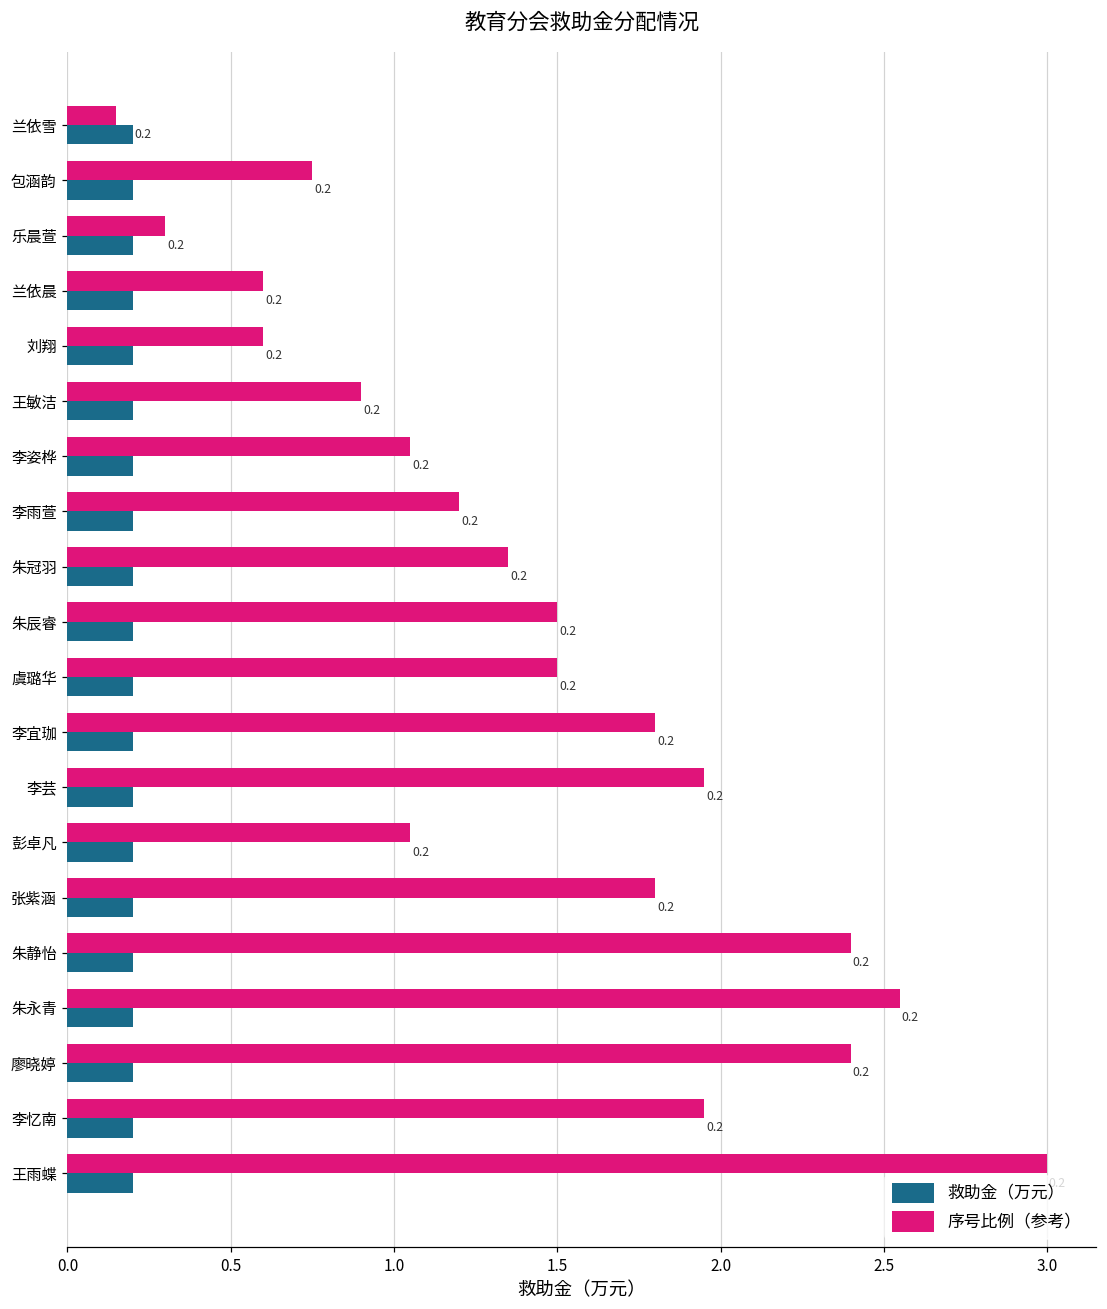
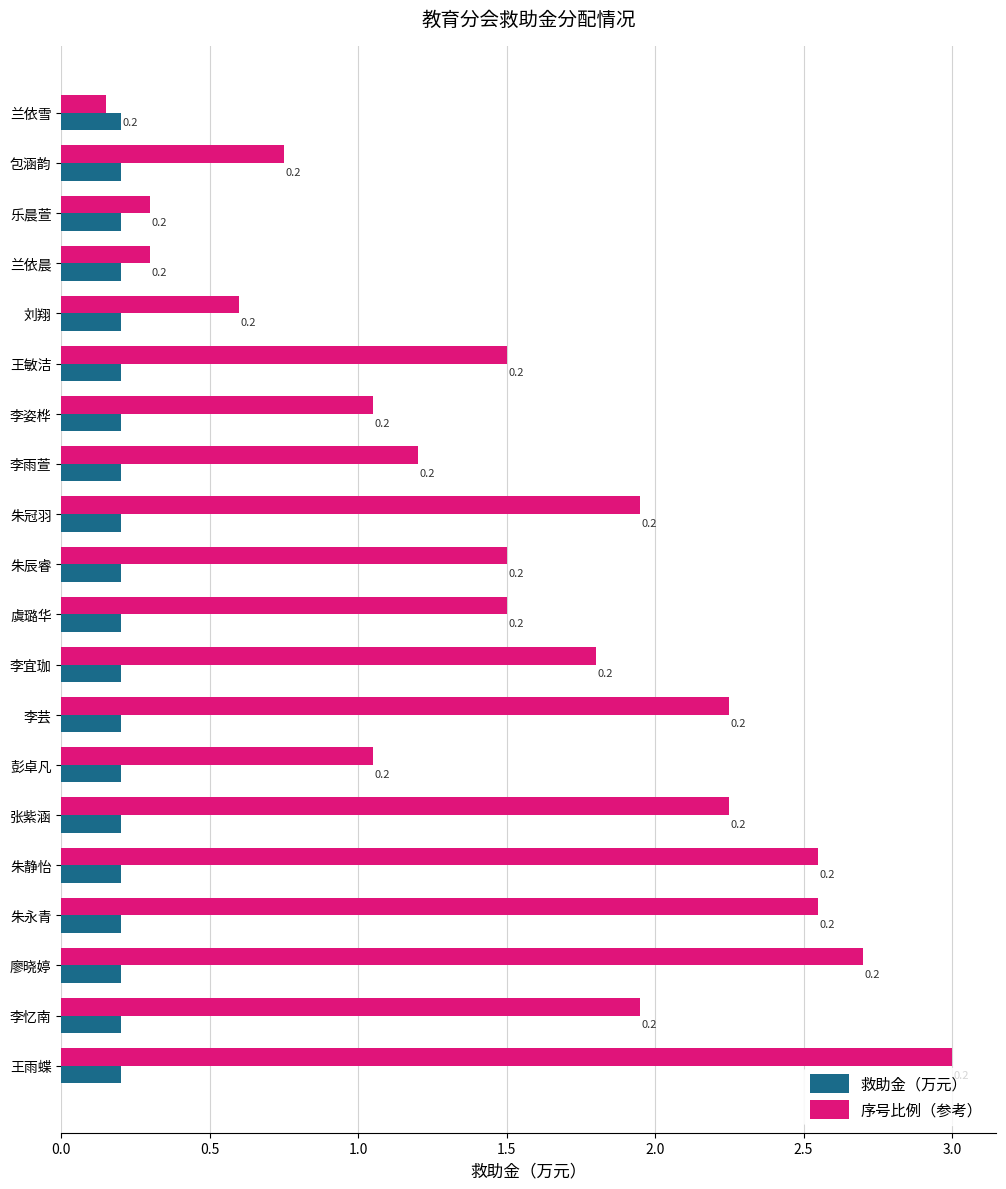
  {
    "救助金（万元）": {
      "兰依雪": 0.2
    },
    "序号比例（参考）": {
-     "兰依晨": 0.60,
-     "王敏洁": 0.90,
-     "朱冠羽": 1.35,
-     "李芸": 1.95,
-     "张紫涵": 1.80,
-     "朱静怡": 2.40,
-     "廖晓婷": 2.40
+     "兰依晨": 0.30,
+     "王敏洁": 1.50,
+     "朱冠羽": 1.95,
+     "李芸": 2.25,
+     "张紫涵": 2.25,
+     "朱静怡": 2.55,
+     "廖晓婷": 2.70
    }
  }
